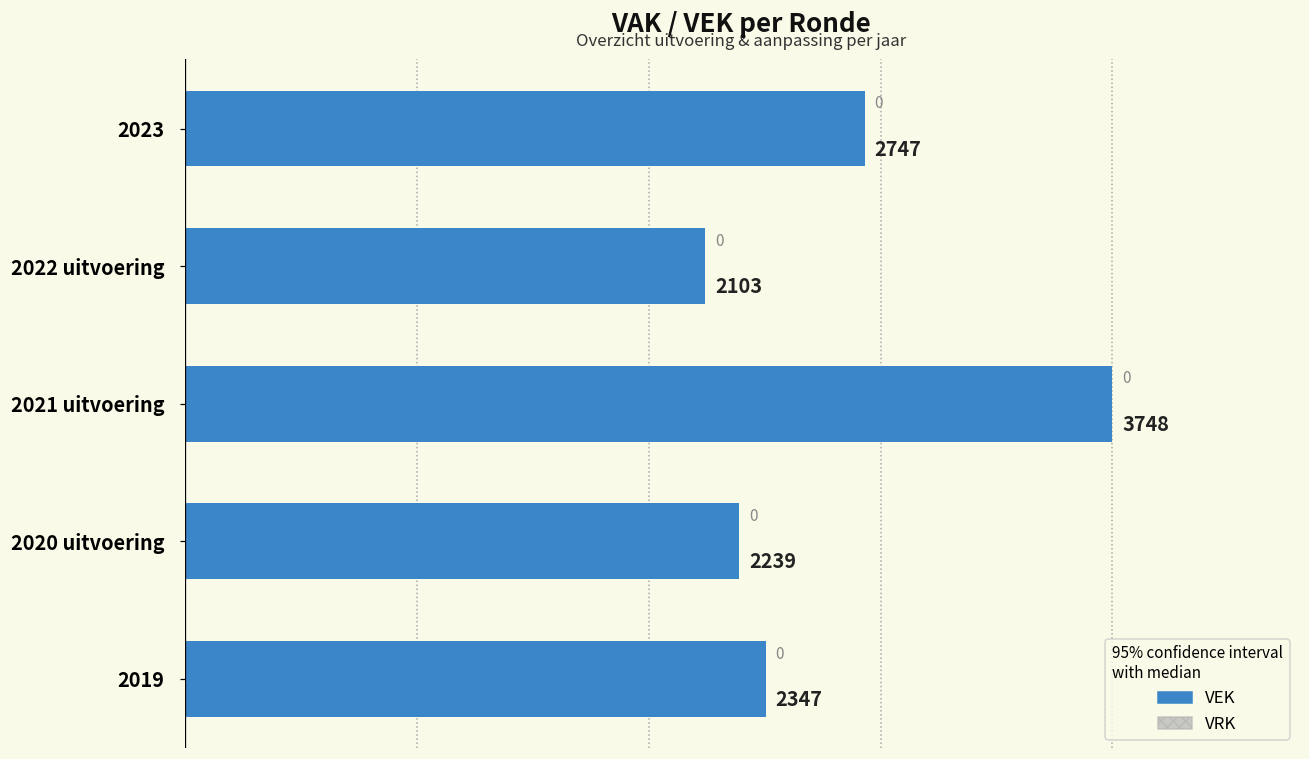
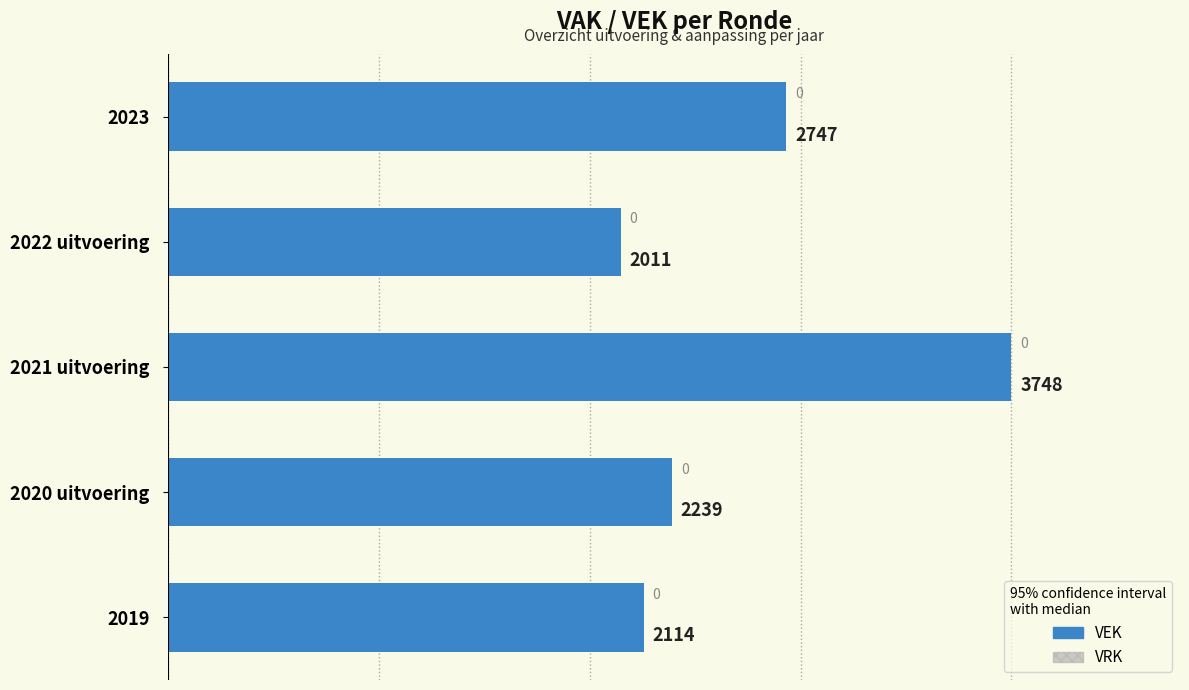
  {
    "VEK": {
      "2023": 2747,
-     "2022 uitvoering": 2103,
+     "2022 uitvoering": 2011,
      "2021 uitvoering": 3748,
      "2020 uitvoering": 2239,
-     "2019": 2347
+     "2019": 2114
    }
  }
